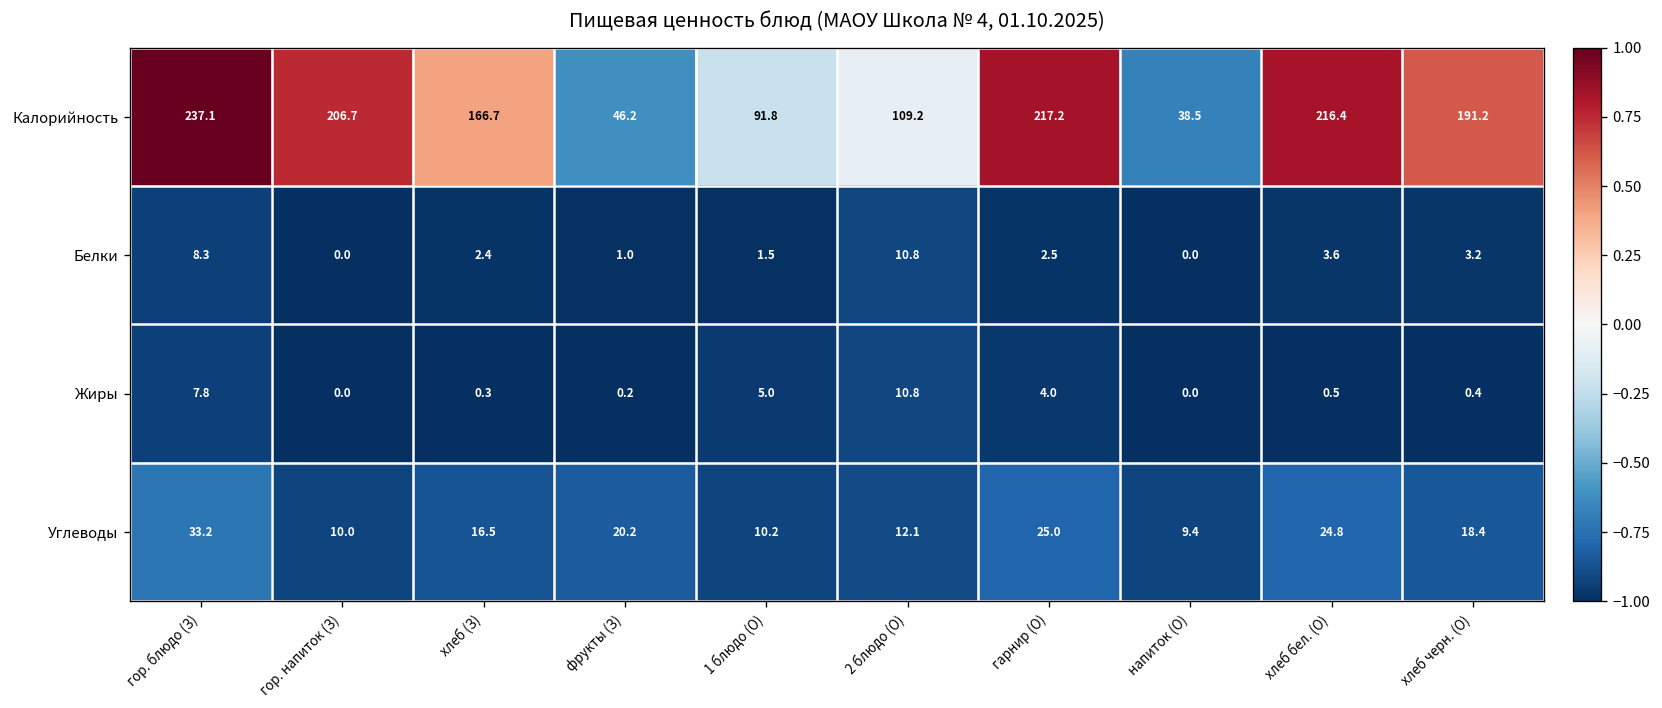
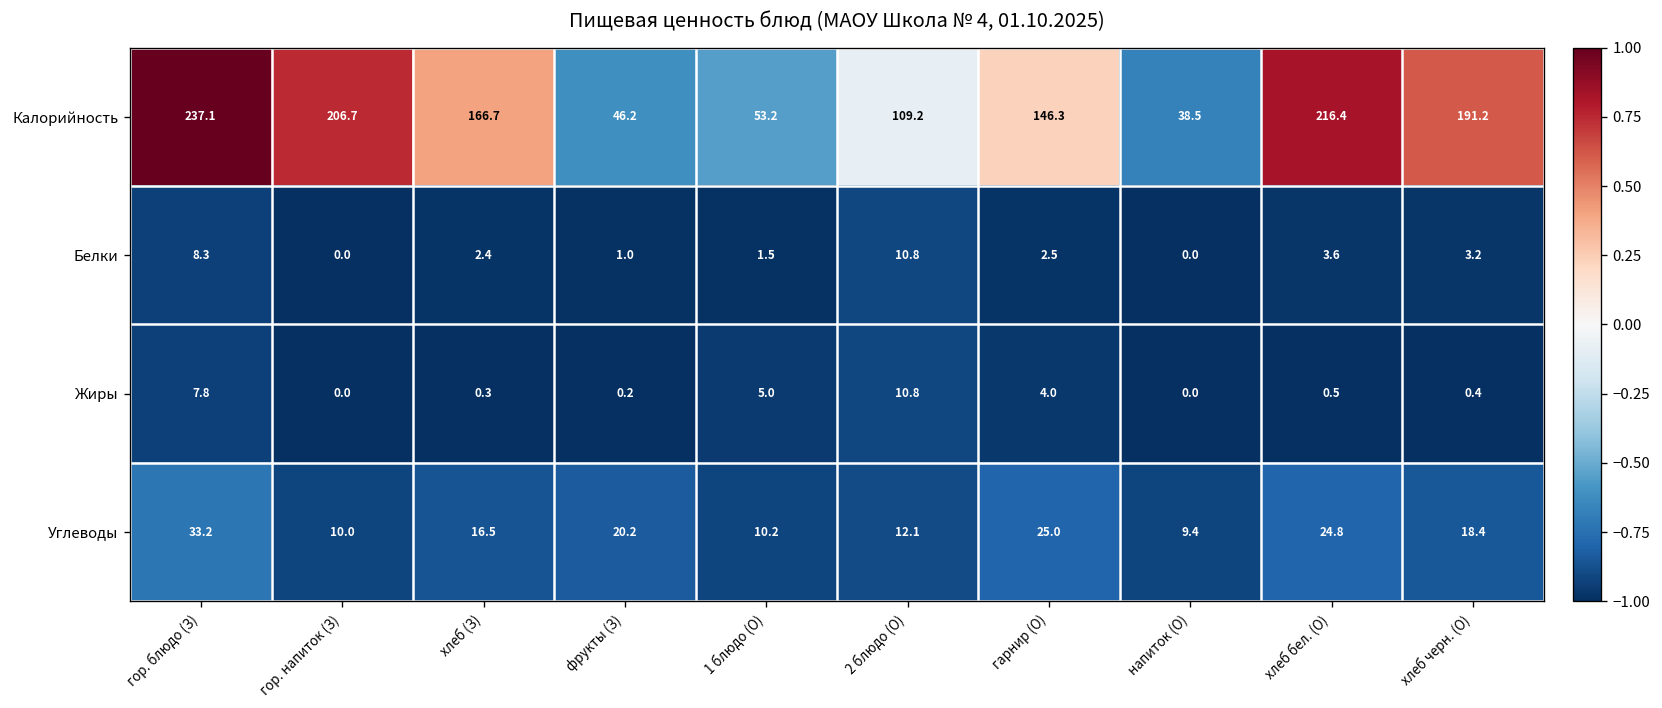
  {
    "Калорийность": {
      "гор. блюдо (З)": 237.1,
      "гор. напиток (З)": 206.7,
      "хлеб (З)": 166.7,
      "фрукты (З)": 46.2,
-     "1 блюдо (О)": 91.8,
+     "1 блюдо (О)": 53.2,
      "2 блюдо (О)": 109.2,
-     "гарнир (О)": 217.2,
+     "гарнир (О)": 146.3,
      "напиток (О)": 38.5,
      "хлеб бел. (О)": 216.4,
      "хлеб черн. (О)": 191.2
    },
    "Белки": {
      "гор. блюдо (З)": 8.3,
      "гор. напиток (З)": 0.0,
      "хлеб (З)": 2.4,
      "фрукты (З)": 1.0,
      "1 блюдо (О)": 1.5,
      "2 блюдо (О)": 10.8,
      "гарнир (О)": 2.5,
      "напиток (О)": 0.0,
      "хлеб бел. (О)": 3.6,
      "хлеб черн. (О)": 3.2
    },
    "Жиры": {
      "гор. блюдо (З)": 7.8,
      "гор. напиток (З)": 0.0,
      "хлеб (З)": 0.3,
      "фрукты (З)": 0.2,
      "1 блюдо (О)": 5.0,
      "2 блюдо (О)": 10.8,
      "гарнир (О)": 4.0,
      "напиток (О)": 0.0,
      "хлеб бел. (О)": 0.5,
      "хлеб черн. (О)": 0.4
    },
    "Углеводы": {
      "гор. блюдо (З)": 33.2,
      "гор. напиток (З)": 10.0,
      "хлеб (З)": 16.5,
      "фрукты (З)": 20.2,
      "1 блюдо (О)": 10.2,
      "2 блюдо (О)": 12.1,
      "гарнир (О)": 25.0,
      "напиток (О)": 9.4,
      "хлеб бел. (О)": 24.8,
      "хлеб черн. (О)": 18.4
    }
  }
